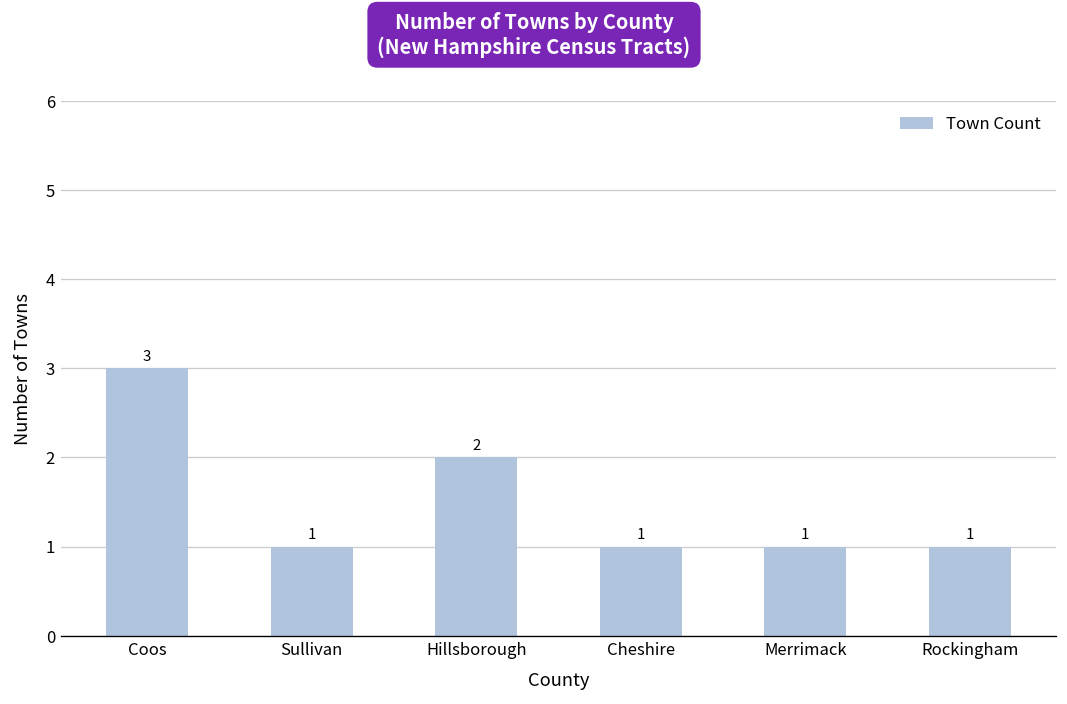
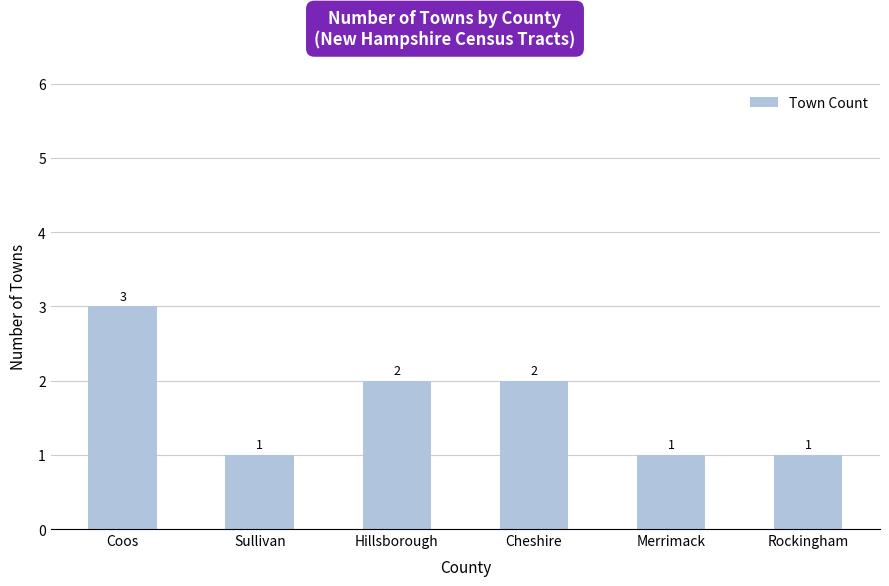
  {
    "Coos": 3,
    "Sullivan": 1,
    "Hillsborough": 2,
-   "Cheshire": 1,
+   "Cheshire": 2,
    "Merrimack": 1,
    "Rockingham": 1
  }
